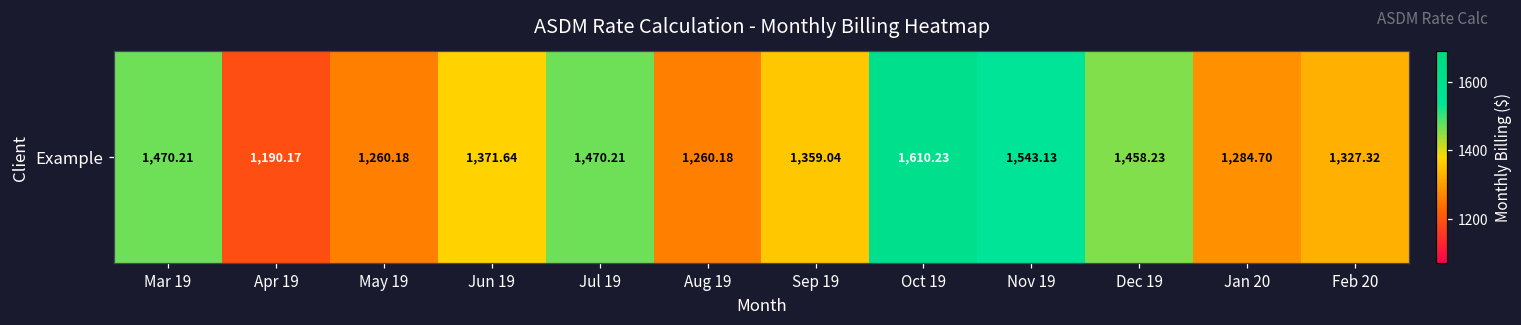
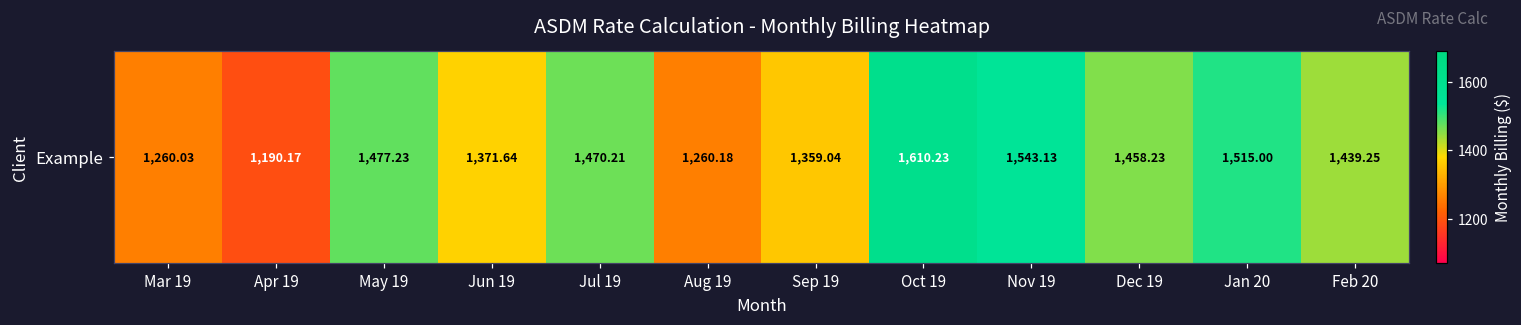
  {
    "Example": {
-     "Mar 19": "1,470.21",
+     "Mar 19": "1,260.03",
      "Apr 19": "1,190.17",
-     "May 19": "1,260.18",
+     "May 19": "1,477.23",
      "Jun 19": "1,371.64",
      "Jul 19": "1,470.21",
      "Aug 19": "1,260.18",
      "Sep 19": "1,359.04",
      "Oct 19": "1,610.23",
      "Nov 19": "1,543.13",
      "Dec 19": "1,458.23",
-     "Jan 20": "1,284.70",
-     "Feb 20": "1,327.32"
+     "Jan 20": "1,515.00",
+     "Feb 20": "1,439.25"
    }
  }
